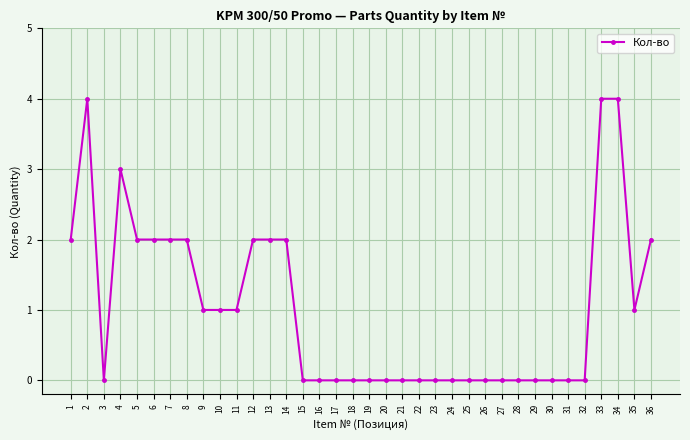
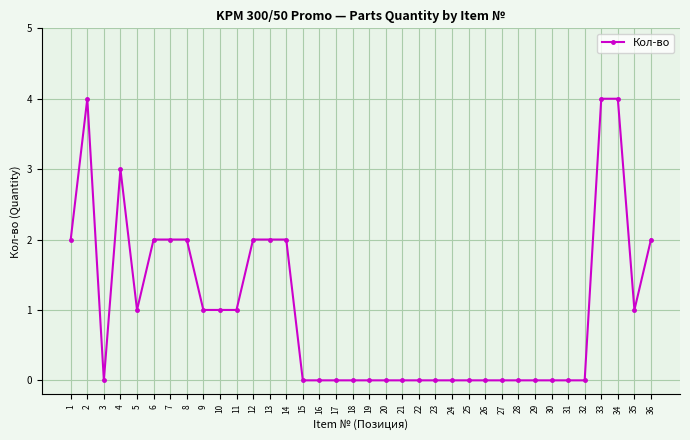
  {
    "1": 2,
    "2": 4,
    "3": 0,
    "4": 3,
-   "5": 2,
+   "5": 1,
    "6": 2,
    "7": 2,
    "8": 2,
    "9": 1,
    "10": 1,
    "11": 1,
    "12": 2,
    "13": 2,
    "14": 2,
    "15": 0,
    "16": 0,
    "17": 0,
    "18": 0,
    "19": 0,
    "20": 0,
    "21": 0,
    "22": 0,
    "23": 0,
    "24": 0,
    "25": 0,
    "26": 0,
    "27": 0,
    "28": 0,
    "29": 0,
    "30": 0,
    "31": 0,
    "32": 0,
    "33": 4,
    "34": 4,
    "35": 1,
    "36": 2
  }
